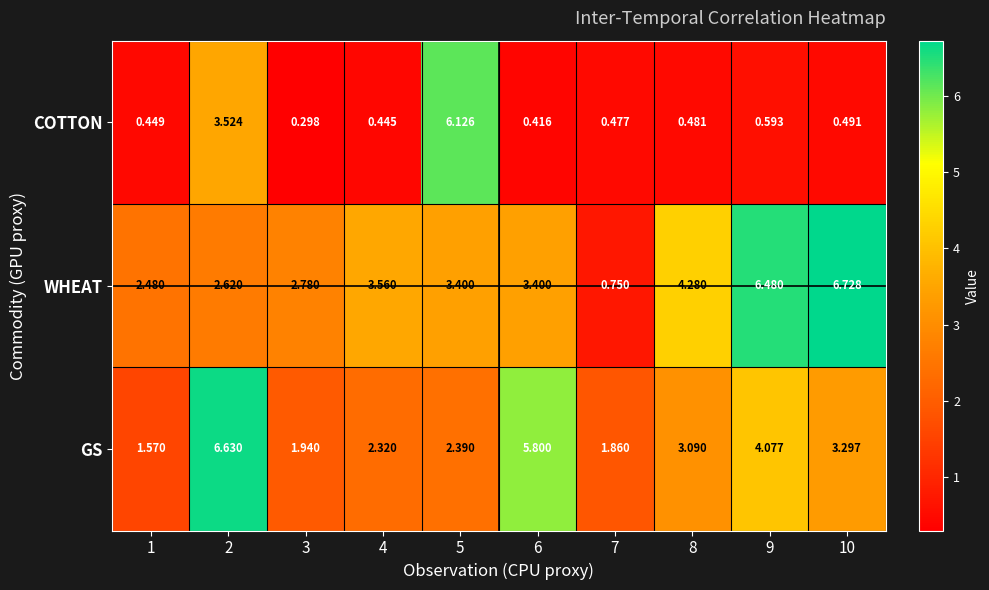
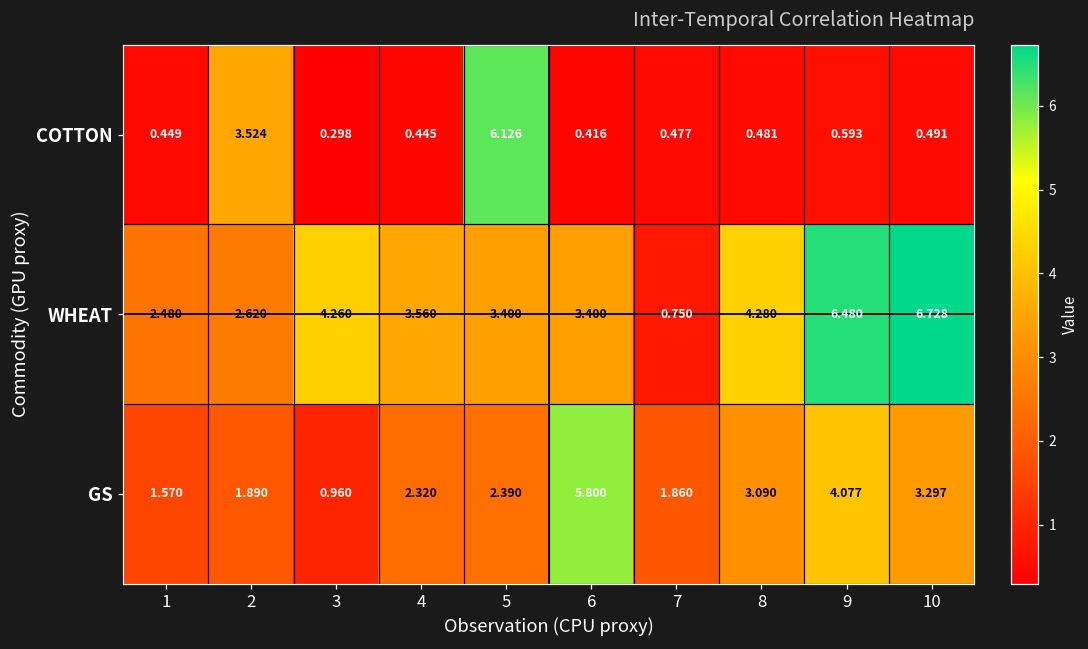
  {
    "COTTON": {
      "1": 0.449,
      "2": 3.524,
      "3": 0.298,
      "4": 0.445,
      "5": 6.126,
      "6": 0.416,
      "7": 0.477,
      "8": 0.481,
      "9": 0.593,
      "10": 0.491
    },
    "WHEAT": {
      "1": 2.480,
      "2": 2.620,
-     "3": 2.780,
+     "3": 4.260,
      "4": 3.560,
      "5": 3.400,
      "6": 3.400,
      "7": 0.750,
      "8": 4.280,
      "9": 6.480,
      "10": 6.728
    },
    "GS": {
      "1": 1.570,
-     "2": 6.630,
-     "3": 1.940,
+     "2": 1.890,
+     "3": 0.960,
      "4": 2.320,
      "5": 2.390,
      "6": 5.800,
      "7": 1.860,
      "8": 3.090,
      "9": 4.077,
      "10": 3.297
    }
  }
